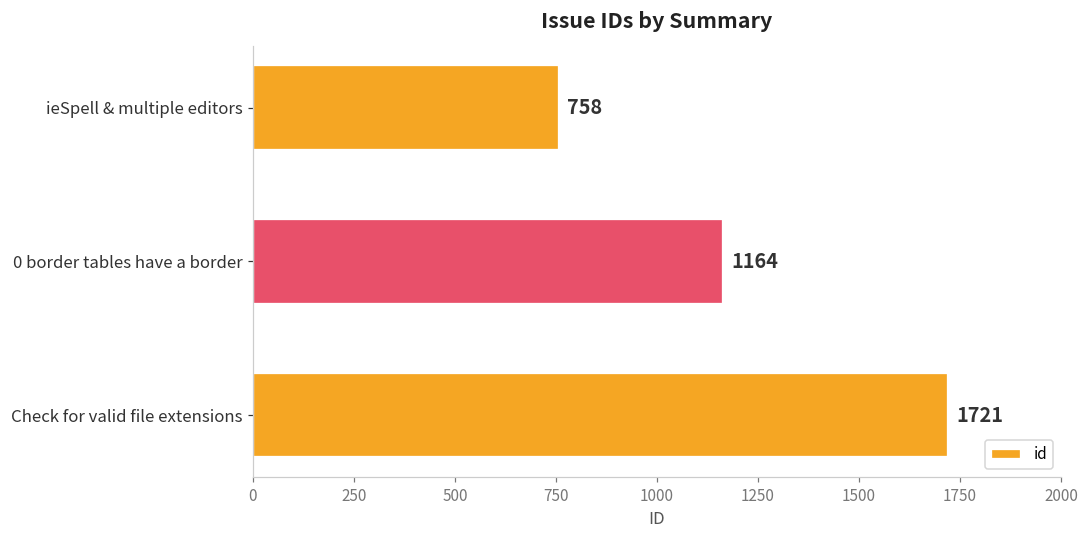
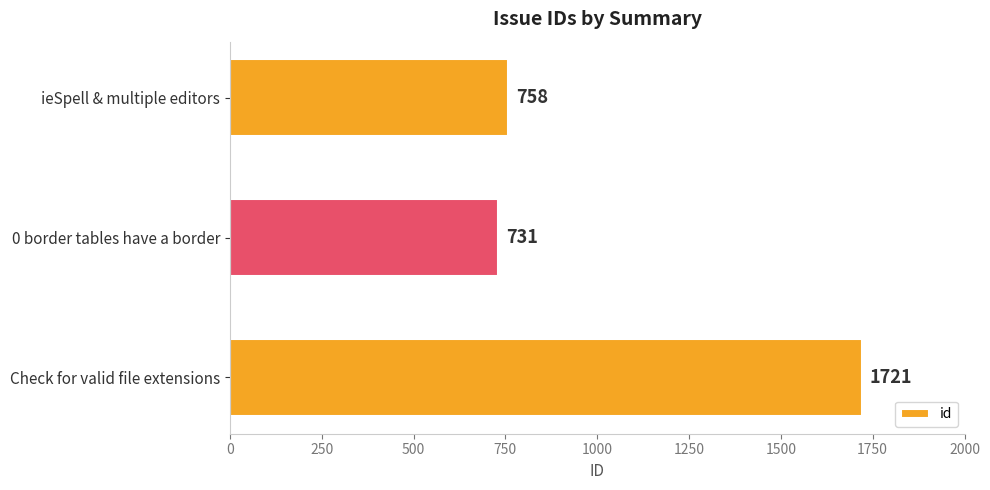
  {
    "ieSpell & multiple editors": 758,
-   "0 border tables have a border": 1164,
+   "0 border tables have a border": 731,
    "Check for valid file extensions": 1721
  }
